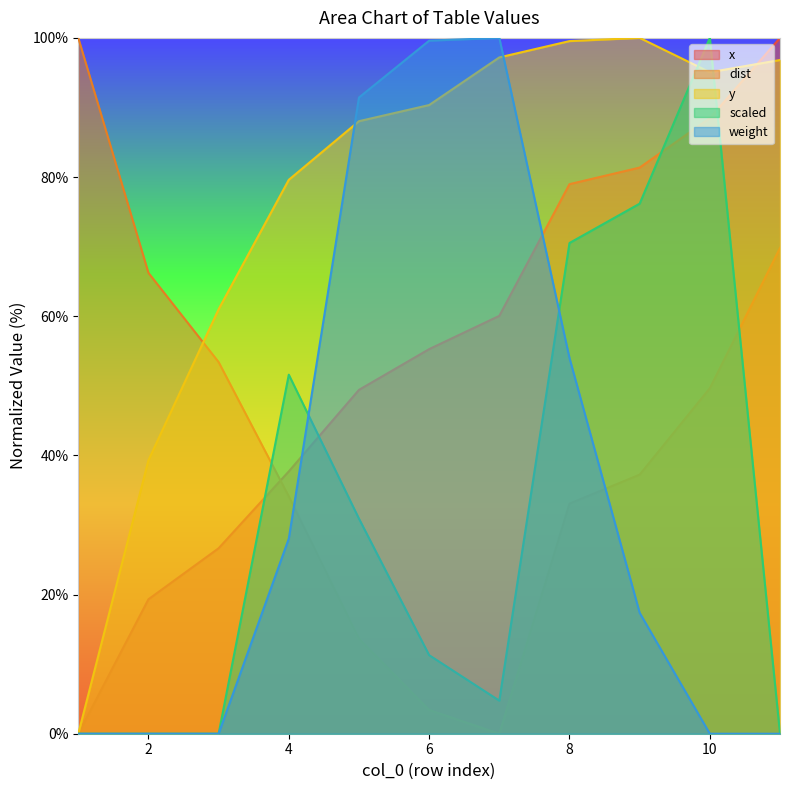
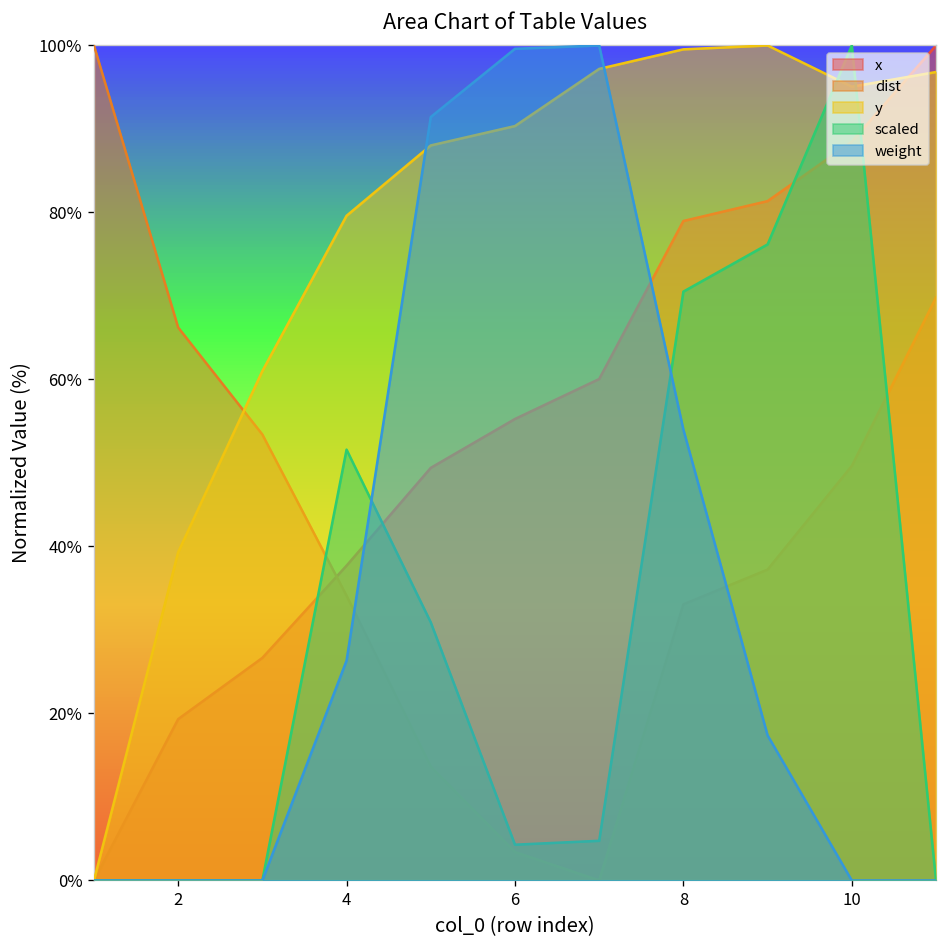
  {
    "scaled": {
      "4": "52%",
-     "6": "11%",
+     "6": "4%",
      "8": "71%",
      "10": "100%"
    },
    "weight": {
-     "4": "28%",
+     "4": "26%",
      "6": "100%",
      "8": "54%",
      "10": "0%"
    }
  }
